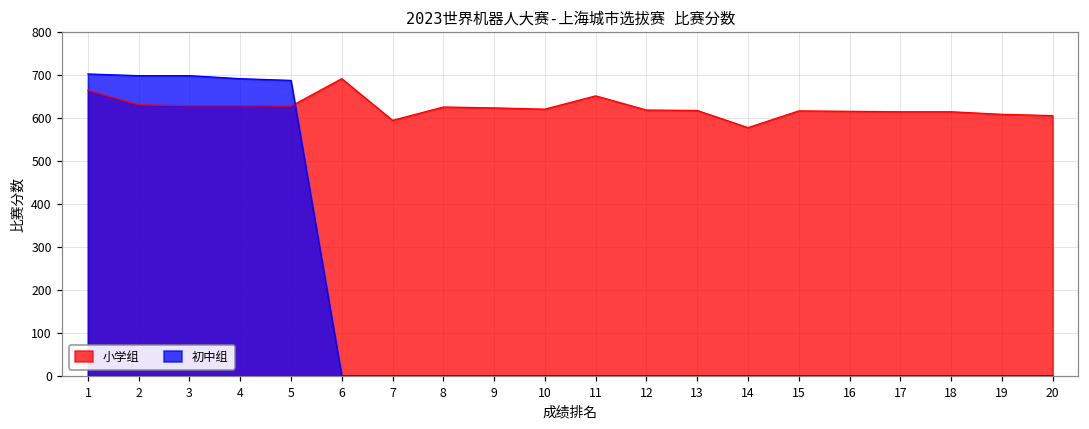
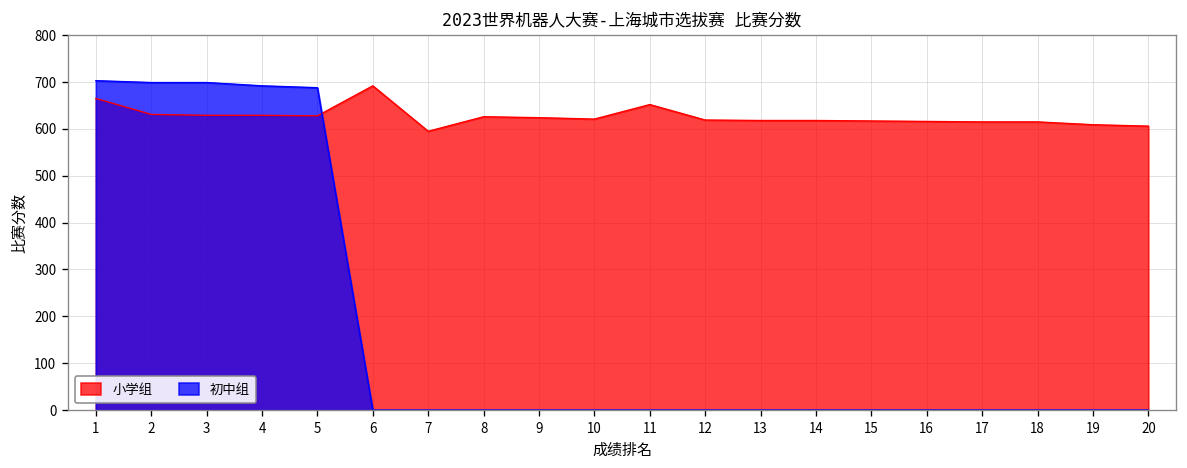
  {
    "小学组": {
      "1": 670,
      "2": 630,
      "3": 630,
      "4": 630,
      "5": 630,
      "6": 690,
      "7": 600,
      "8": 630,
      "9": 620,
      "10": 620,
      "11": 650,
      "12": 620,
      "13": 620,
-     "14": 580,
+     "14": 620,
      "15": 620,
      "16": 620,
      "17": 620,
      "18": 620,
      "19": 610,
      "20": 610
    },
    "初中组": {
      "1": 700,
      "2": 700,
      "3": 700,
      "4": 690,
      "5": 690,
      "6": 0,
      "7": 0,
      "8": 0,
      "9": 0,
      "10": 0,
      "11": 0,
      "12": 0,
      "13": 0,
      "14": 0,
      "15": 0,
      "16": 0,
      "17": 0,
      "18": 0,
      "19": 0,
      "20": 0
    }
  }
